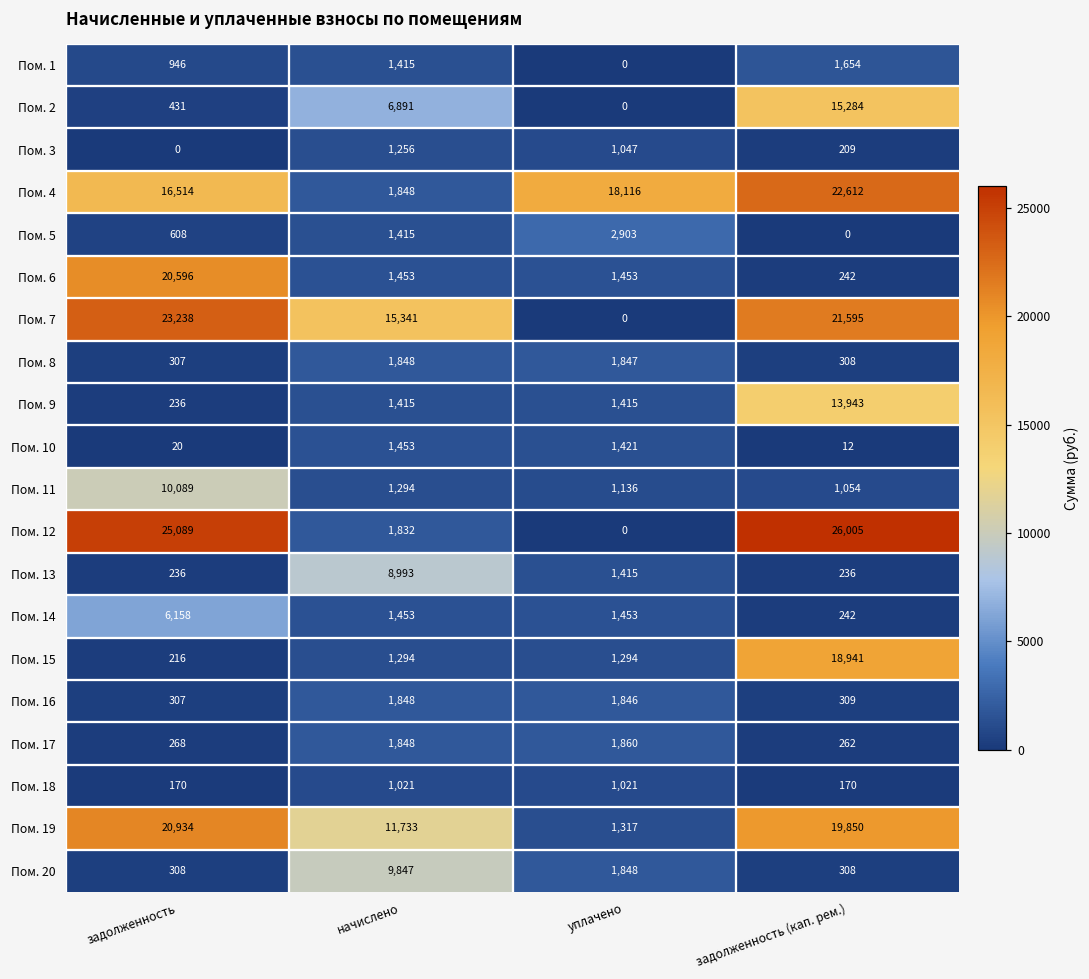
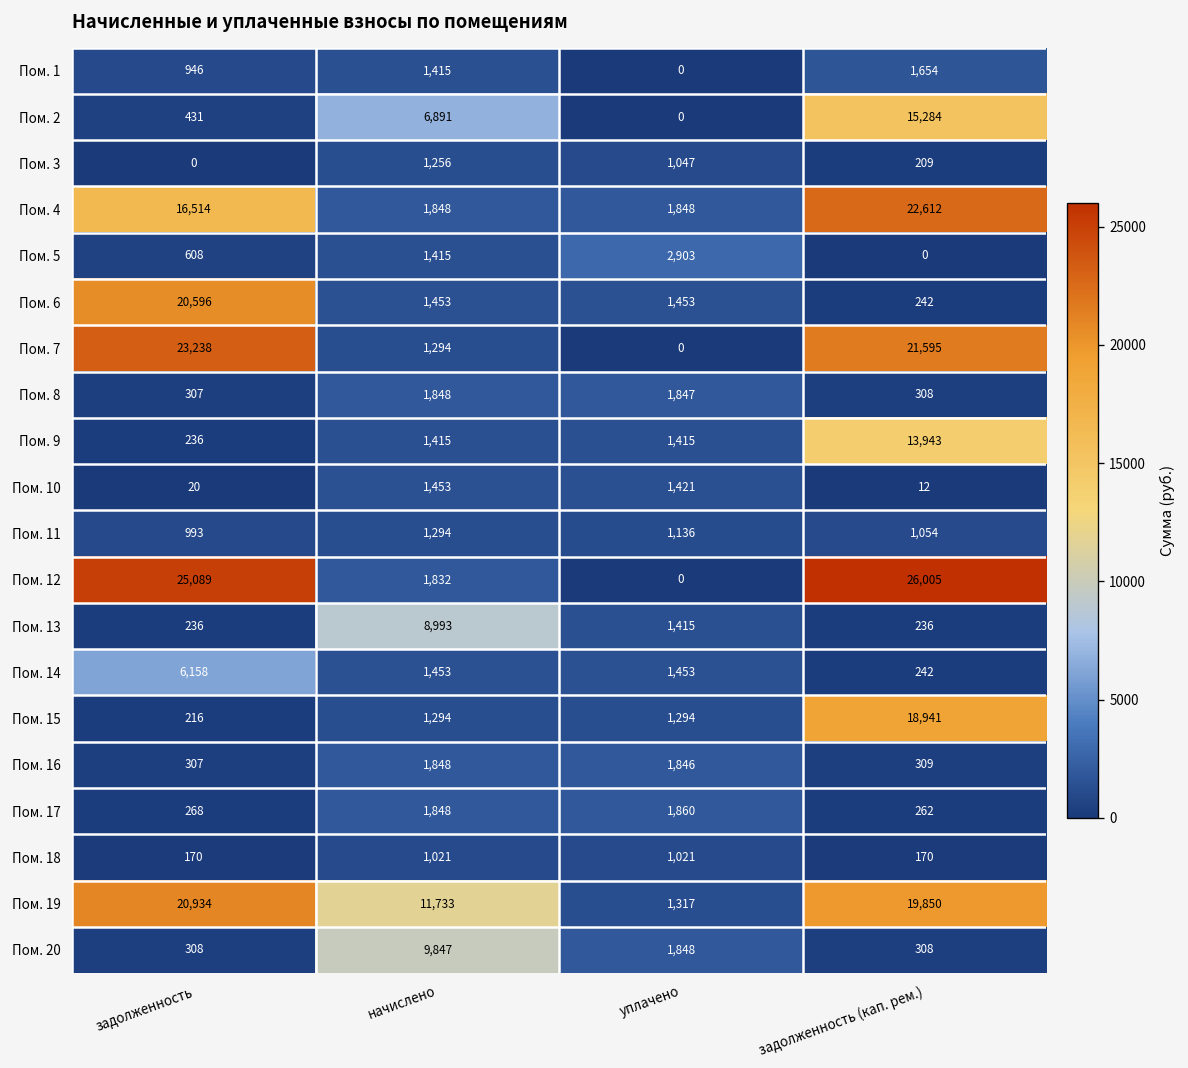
  {
    "Пом. 1": {
      "задолженность": "946",
      "начислено": "1,415",
      "уплачено": "0",
      "задолженность (кап. рем.)": "1,654"
    },
    "Пом. 2": {
      "задолженность": "431",
      "начислено": "6,891",
      "уплачено": "0",
      "задолженность (кап. рем.)": "15,284"
    },
    "Пом. 3": {
      "задолженность": "0",
      "начислено": "1,256",
      "уплачено": "1,047",
      "задолженность (кап. рем.)": "209"
    },
    "Пом. 4": {
      "задолженность": "16,514",
      "начислено": "1,848",
-     "уплачено": "18,116",
+     "уплачено": "1,848",
      "задолженность (кап. рем.)": "22,612"
    },
    "Пом. 5": {
      "задолженность": "608",
      "начислено": "1,415",
      "уплачено": "2,903",
      "задолженность (кап. рем.)": "0"
    },
    "Пом. 6": {
      "задолженность": "20,596",
      "начислено": "1,453",
      "уплачено": "1,453",
      "задолженность (кап. рем.)": "242"
    },
    "Пом. 7": {
      "задолженность": "23,238",
-     "начислено": "15,341",
+     "начислено": "1,294",
      "уплачено": "0",
      "задолженность (кап. рем.)": "21,595"
    },
    "Пом. 8": {
      "задолженность": "307",
      "начислено": "1,848",
      "уплачено": "1,847",
      "задолженность (кап. рем.)": "308"
    },
    "Пом. 9": {
      "задолженность": "236",
      "начислено": "1,415",
      "уплачено": "1,415",
      "задолженность (кап. рем.)": "13,943"
    },
    "Пом. 10": {
      "задолженность": "20",
      "начислено": "1,453",
      "уплачено": "1,421",
      "задолженность (кап. рем.)": "12"
    },
    "Пом. 11": {
-     "задолженность": "10,089",
+     "задолженность": "993",
      "начислено": "1,294",
      "уплачено": "1,136",
      "задолженность (кап. рем.)": "1,054"
    },
    "Пом. 12": {
      "задолженность": "25,089",
      "начислено": "1,832",
      "уплачено": "0",
      "задолженность (кап. рем.)": "26,005"
    },
    "Пом. 13": {
      "задолженность": "236",
      "начислено": "8,993",
      "уплачено": "1,415",
      "задолженность (кап. рем.)": "236"
    },
    "Пом. 14": {
      "задолженность": "6,158",
      "начислено": "1,453",
      "уплачено": "1,453",
      "задолженность (кап. рем.)": "242"
    },
    "Пом. 15": {
      "задолженность": "216",
      "начислено": "1,294",
      "уплачено": "1,294",
      "задолженность (кап. рем.)": "18,941"
    },
    "Пом. 16": {
      "задолженность": "307",
      "начислено": "1,848",
      "уплачено": "1,846",
      "задолженность (кап. рем.)": "309"
    },
    "Пом. 17": {
      "задолженность": "268",
      "начислено": "1,848",
      "уплачено": "1,860",
      "задолженность (кап. рем.)": "262"
    },
    "Пом. 18": {
      "задолженность": "170",
      "начислено": "1,021",
      "уплачено": "1,021",
      "задолженность (кап. рем.)": "170"
    },
    "Пом. 19": {
      "задолженность": "20,934",
      "начислено": "11,733",
      "уплачено": "1,317",
      "задолженность (кап. рем.)": "19,850"
    },
    "Пом. 20": {
      "задолженность": "308",
      "начислено": "9,847",
      "уплачено": "1,848",
      "задолженность (кап. рем.)": "308"
    }
  }
